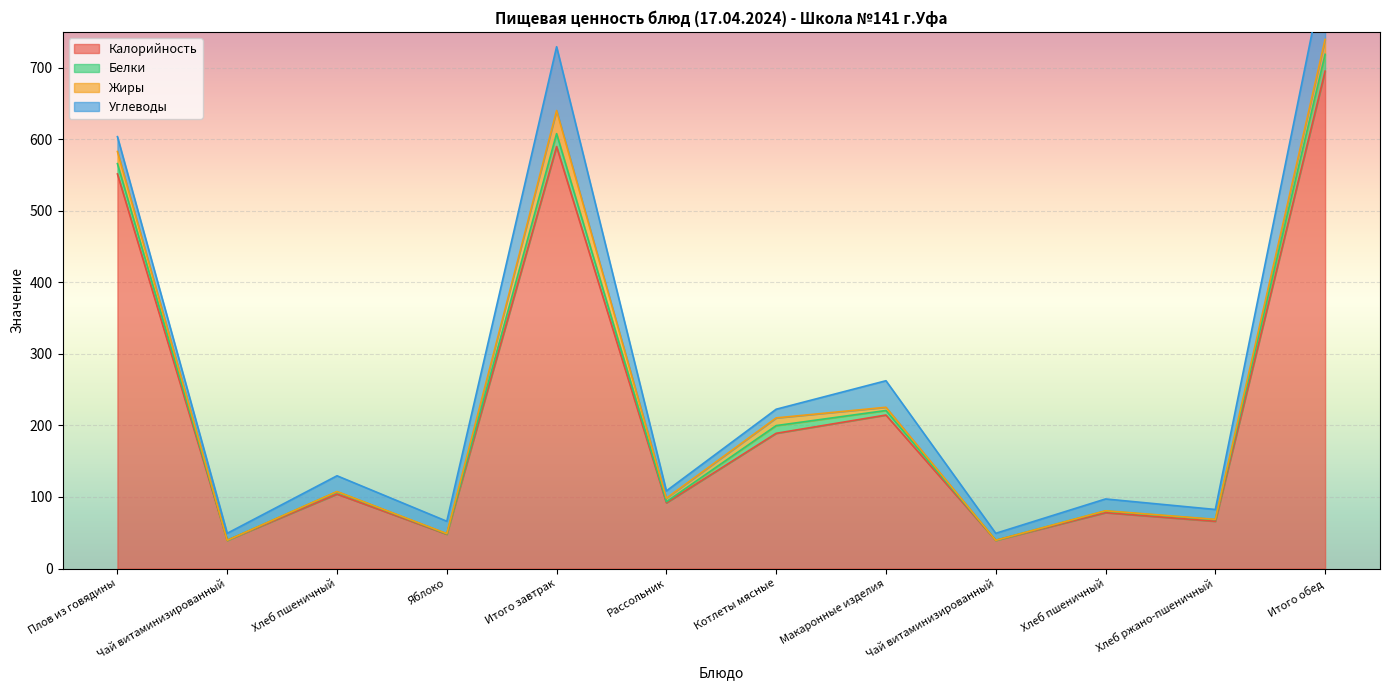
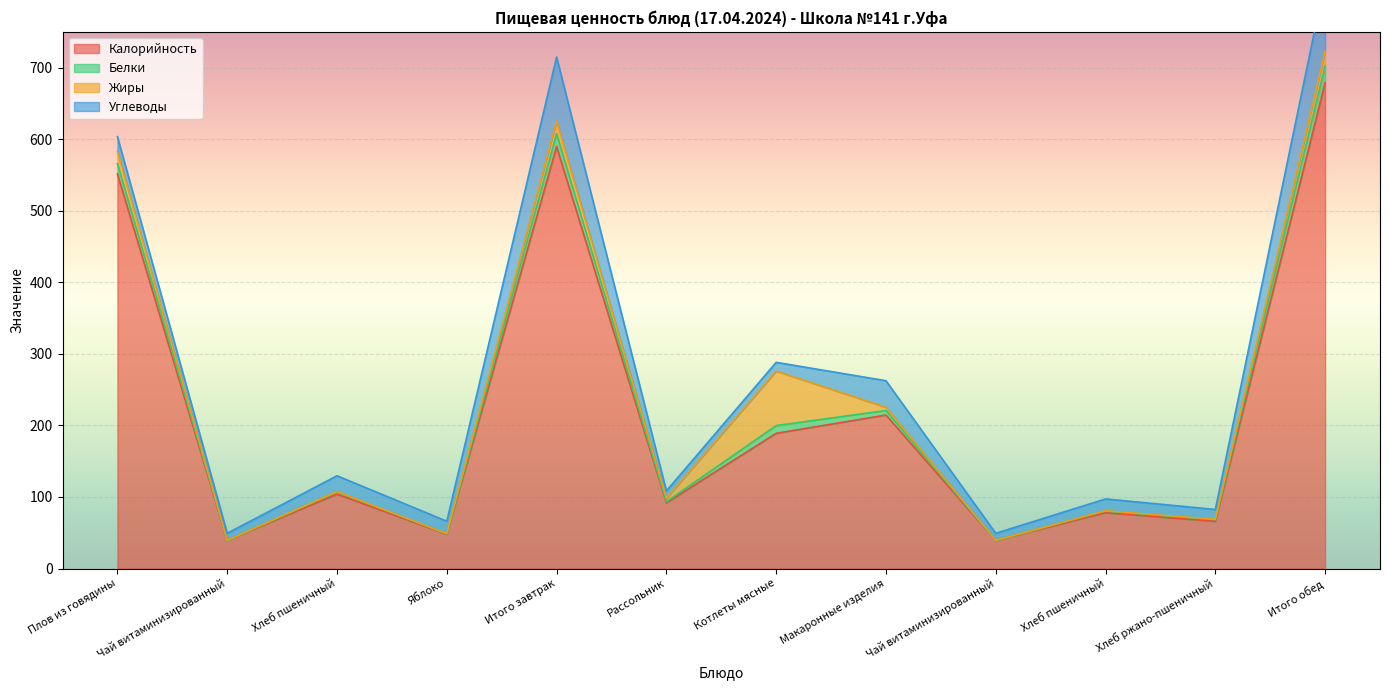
  {
    "Калорийность": {
      "Плов из говядины": 550,
      "Итого завтрак": 590,
      "Котлеты мясные": 190,
      "Макаронные изделия": 210,
-     "Итого обед": 700
+     "Итого обед": 680
    },
    "Белки": {
      "Плов из говядины": 10,
      "Итого завтрак": 20,
      "Котлеты мясные": 10,
      "Макаронные изделия": 10,
      "Итого обед": 20
    },
    "Жиры": {
      "Плов из говядины": 20,
-     "Итого завтрак": 30,
+     "Итого завтрак": 20,
      "Рассольник": 0,
-     "Котлеты мясные": 10,
+     "Котлеты мясные": 80,
      "Макаронные изделия": 0,
      "Итого обед": 20
    },
    "Углеводы": {
      "Плов из говядины": 20,
      "Яблоко": 20,
      "Итого завтрак": 90,
      "Рассольник": 10,
      "Котлеты мясные": 10,
      "Макаронные изделия": 40,
      "Хлеб ржано-пшеничный": 10
    }
  }
